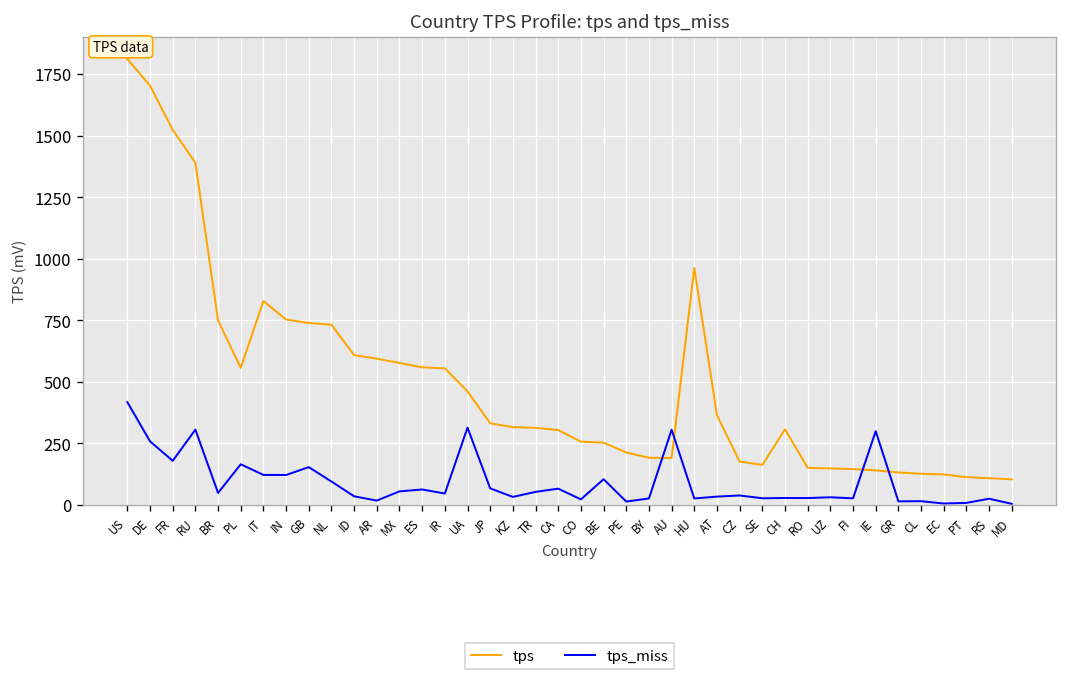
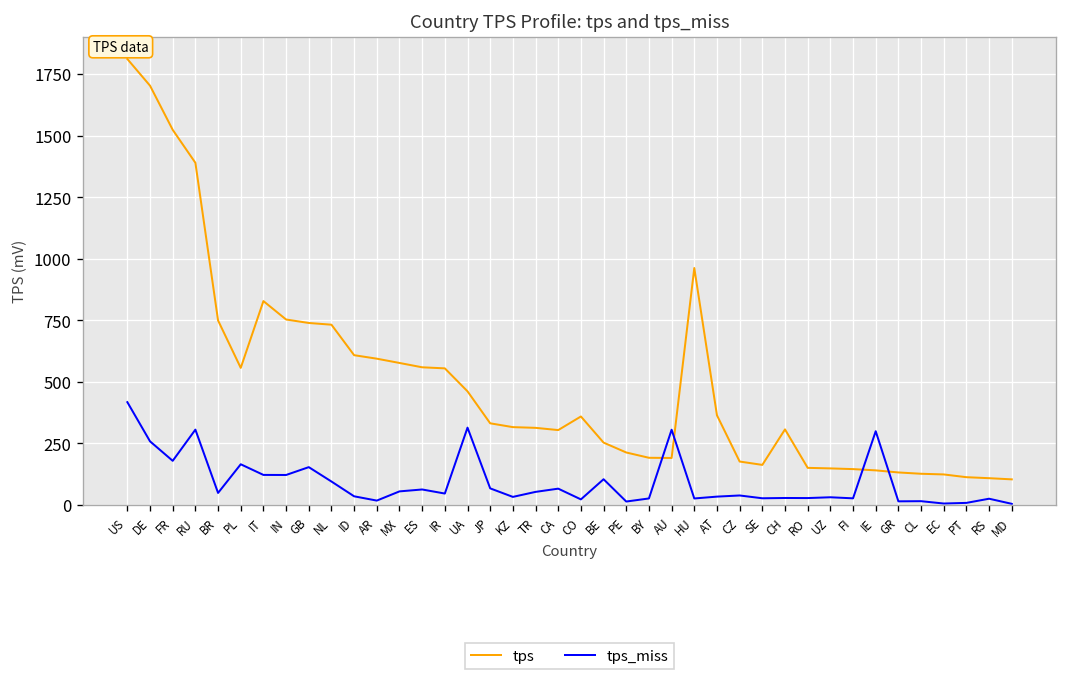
  {
    "tps": {
      "US": 1810,
      "DE": 1700,
      "FR": 1520,
      "RU": 1390,
      "BR": 750,
      "PL": 560,
      "IT": 830,
      "IN": 750,
      "GB": 740,
      "NL": 730,
      "ID": 610,
      "AR": 590,
      "MX": 580,
      "ES": 560,
      "IR": 550,
      "UA": 460,
      "JP": 330,
      "KZ": 320,
      "TR": 310,
      "CA": 300,
-     "CO": 260,
+     "CO": 360,
      "BE": 250,
      "PE": 210,
      "BY": 190,
      "AU": 190,
      "HU": 960,
      "AT": 360,
      "CZ": 180,
      "SE": 160,
      "CH": 310,
      "RO": 150,
      "UZ": 150,
      "FI": 150,
      "IE": 140,
      "GR": 130,
      "CL": 130,
      "EC": 120,
      "PT": 110,
      "RS": 110,
      "MD": 100
    },
    "tps_miss": {
      "US": 420,
      "DE": 260,
      "FR": 180,
      "RU": 310,
      "BR": 50,
      "PL": 160,
      "IT": 120,
      "IN": 120,
      "GB": 150,
      "NL": 90,
      "ID": 30,
      "AR": 20,
      "MX": 50,
      "ES": 60,
      "IR": 50,
      "UA": 310,
      "JP": 70,
      "KZ": 30,
      "TR": 50,
      "CA": 70,
      "CO": 20,
      "BE": 100,
      "PE": 10,
      "BY": 30,
      "AU": 310,
      "HU": 30,
      "AT": 30,
      "CZ": 40,
      "SE": 30,
      "CH": 30,
      "RO": 30,
      "UZ": 30,
      "FI": 30,
      "IE": 300,
      "GR": 10,
      "CL": 10,
      "EC": 10,
      "PT": 10,
      "RS": 20,
      "MD": 0
    }
  }
